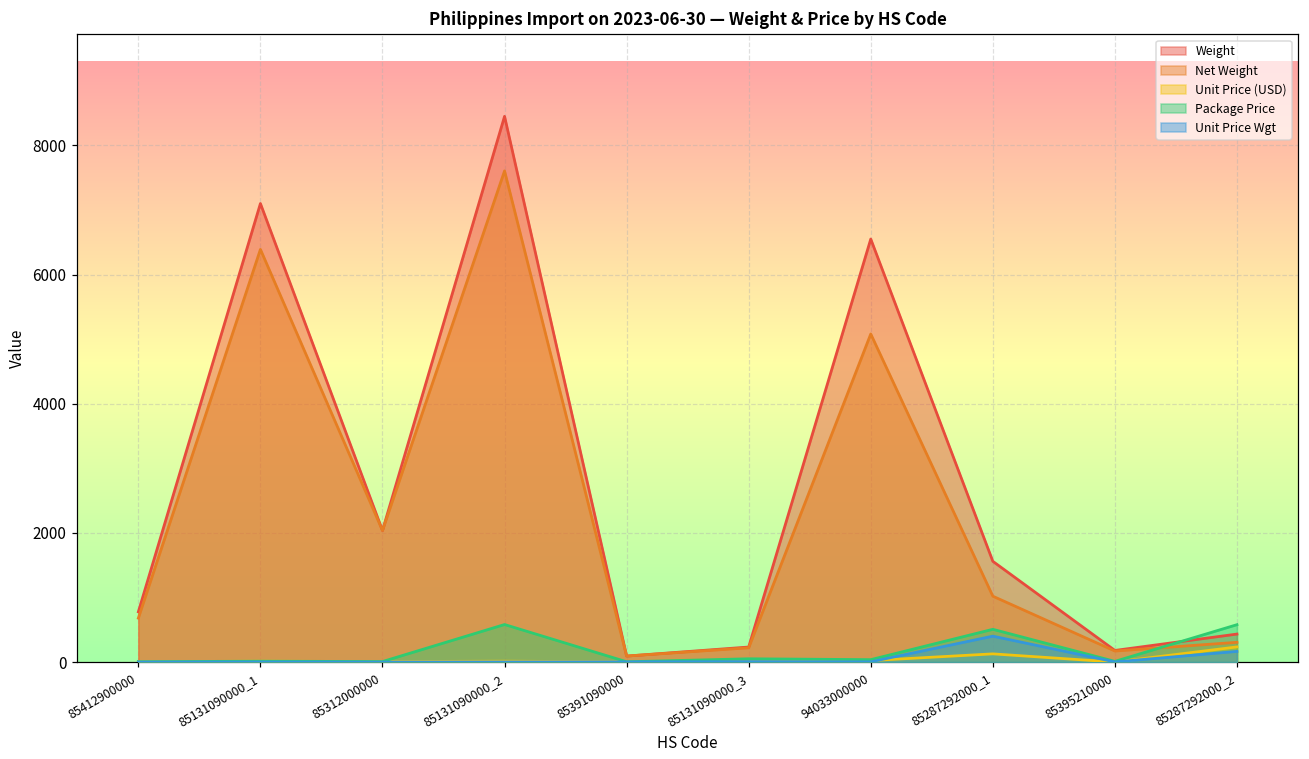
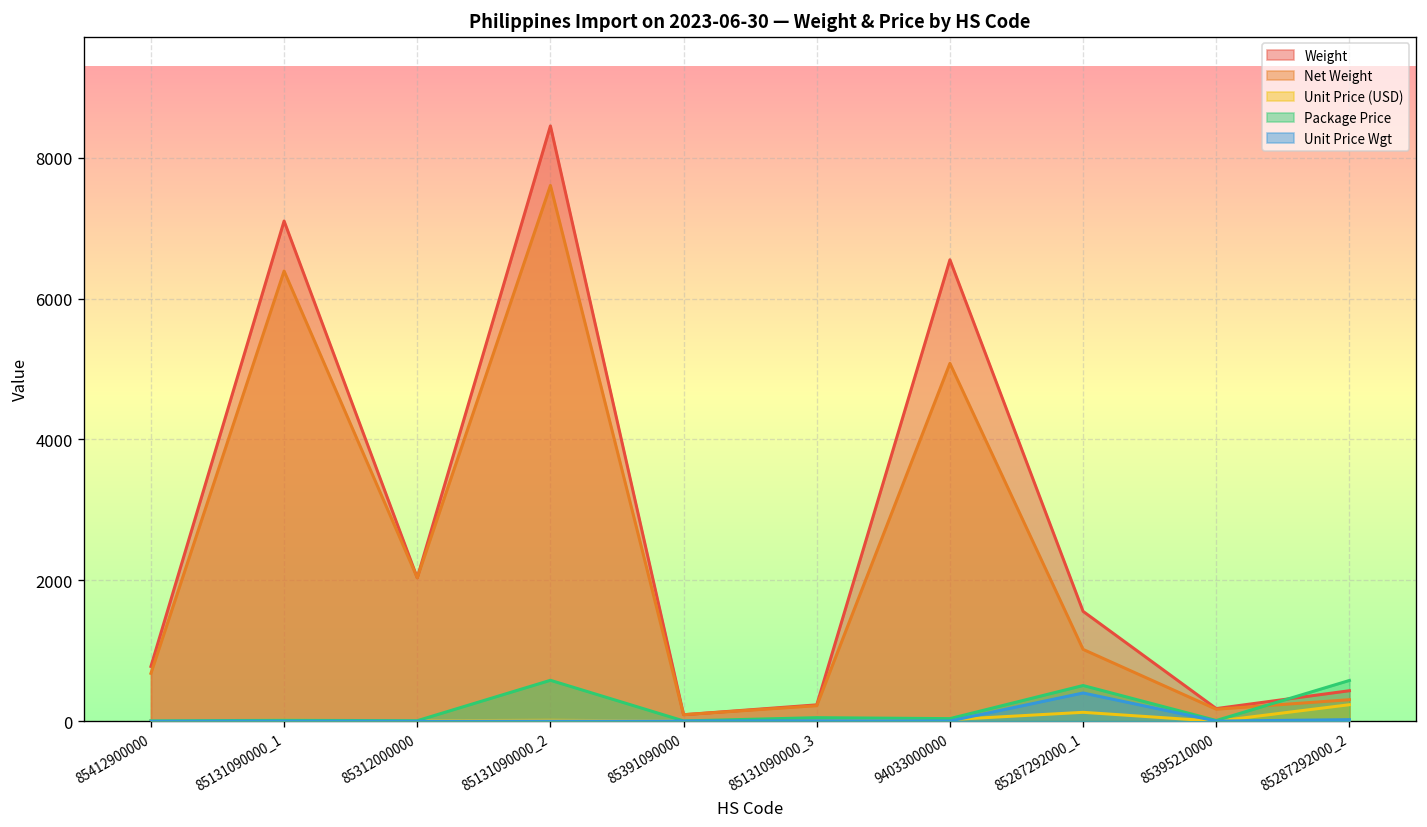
  {
    "Package Price": {
      "85131090000_2": 600,
      "85131090000_3": 100,
      "85287292000_1": 500,
      "85287292000_2": 600
    },
    "Unit Price Wgt": {
      "85287292000_1": 400,
-     "85287292000_2": 200
+     "85287292000_2": 0
    }
  }
